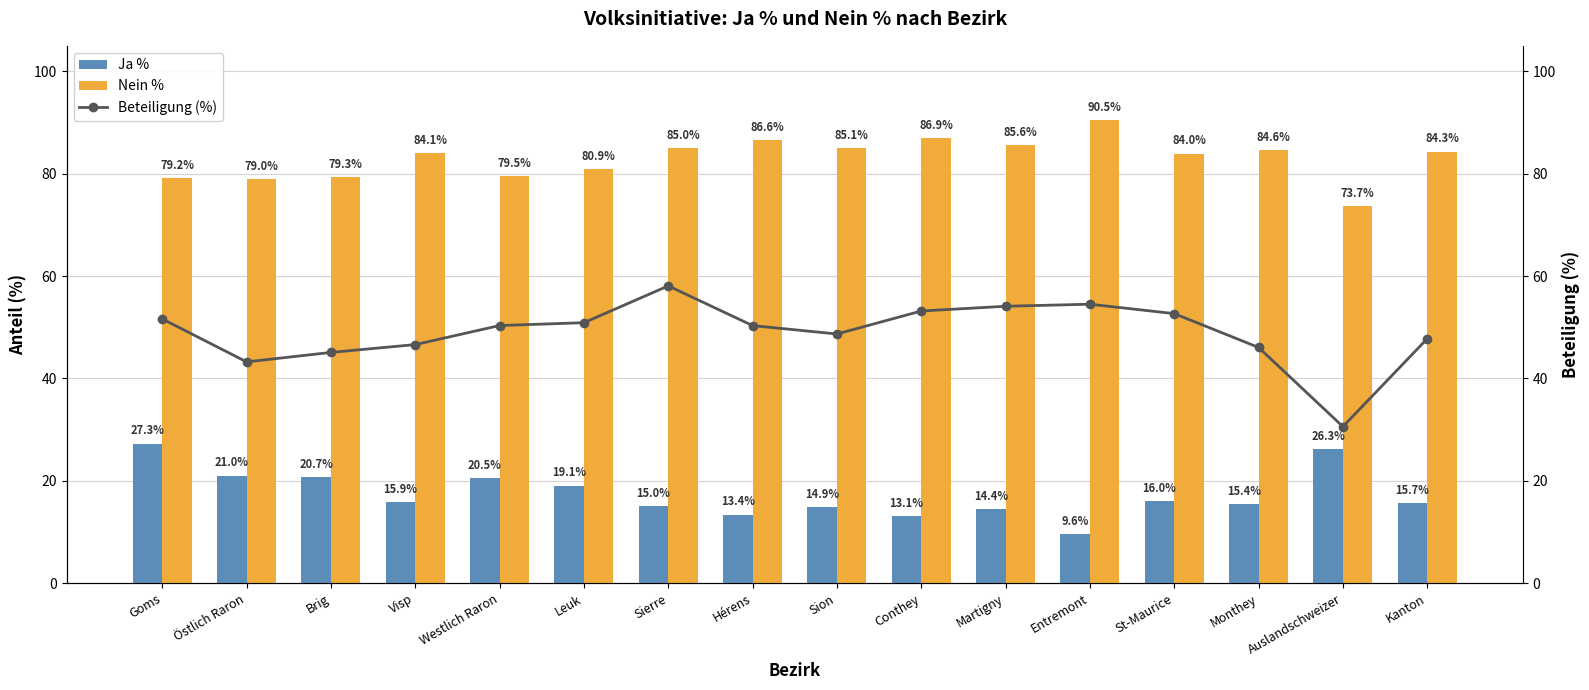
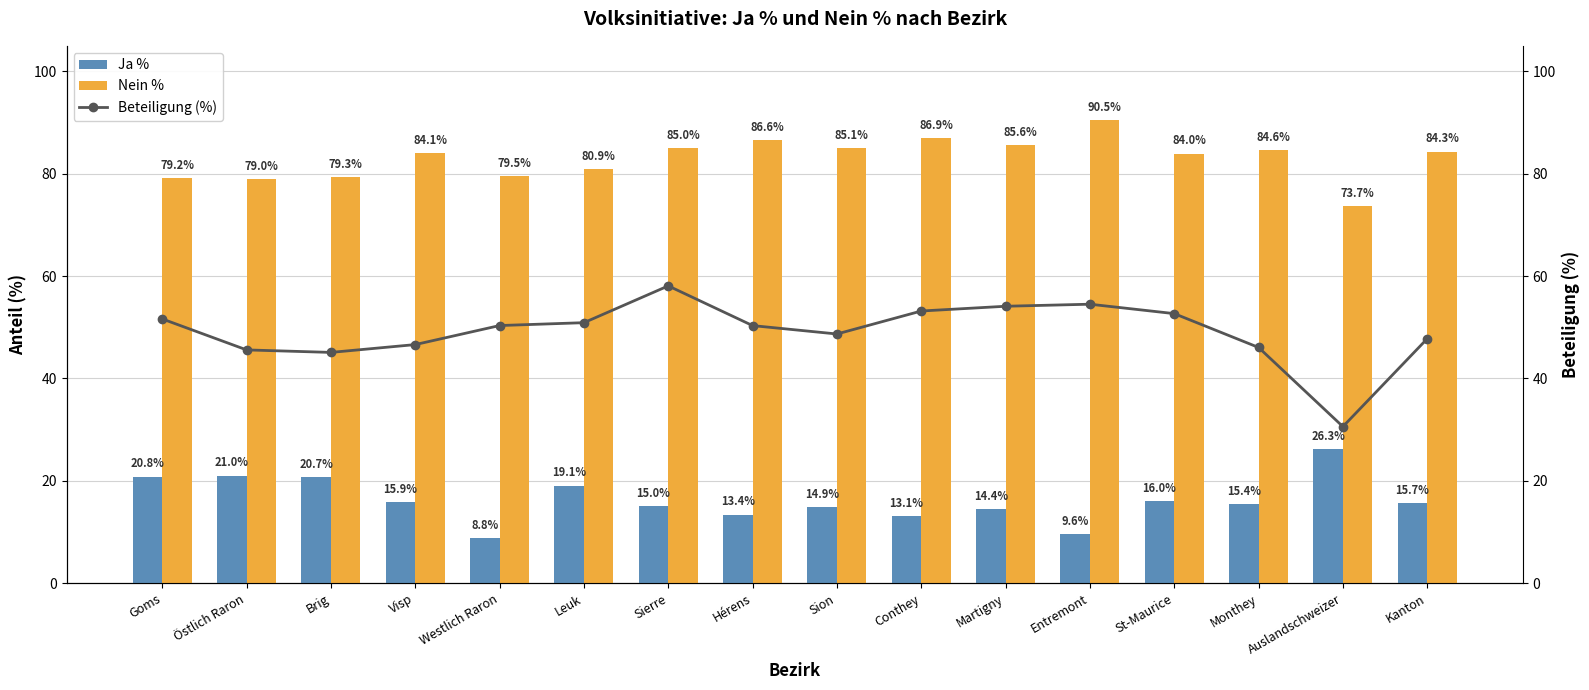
  {
    "Ja %": {
-     "Goms": "27.3%",
+     "Goms": "20.8%",
      "Östlich Raron": "21.0%",
      "Brig": "20.7%",
      "Visp": "15.9%",
-     "Westlich Raron": "20.5%",
+     "Westlich Raron": "8.8%",
      "Leuk": "19.1%",
      "Sierre": "15.0%",
      "Hérens": "13.4%",
      "Sion": "14.9%",
      "Conthey": "13.1%",
      "Martigny": "14.4%",
      "Entremont": "9.6%",
      "St-Maurice": "16.0%",
      "Monthey": "15.4%",
      "Auslandschweizer": "26.3%",
      "Kanton": "15.7%"
    },
    "Nein %": {
      "Goms": "79.2%",
      "Östlich Raron": "79.0%",
      "Brig": "79.3%",
      "Visp": "84.1%",
      "Westlich Raron": "79.5%",
      "Leuk": "80.9%",
      "Sierre": "85.0%",
      "Hérens": "86.6%",
      "Sion": "85.1%",
      "Conthey": "86.9%",
      "Martigny": "85.6%",
      "Entremont": "90.5%",
      "St-Maurice": "84.0%",
      "Monthey": "84.6%",
      "Auslandschweizer": "73.7%",
      "Kanton": "84.3%"
    },
    "Beteiligung (%)": {
      "Goms": "52",
-     "Östlich Raron": "43",
+     "Östlich Raron": "46",
      "Brig": "45",
      "Visp": "47",
      "Westlich Raron": "50",
      "Leuk": "51",
      "Sierre": "58",
      "Hérens": "50",
      "Sion": "49",
      "Conthey": "53",
      "Martigny": "54",
      "Entremont": "55",
      "St-Maurice": "53",
      "Monthey": "46",
      "Kanton": "48"
    }
  }
